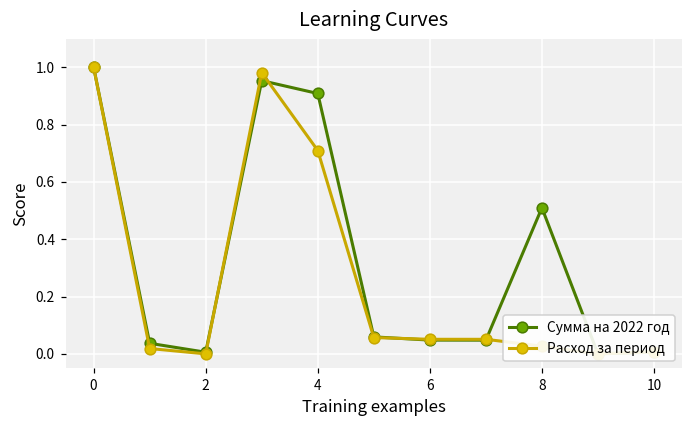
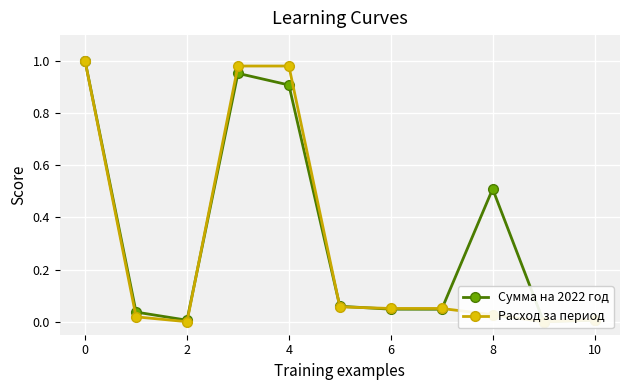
  {
    "Сумма на 2022 год": {
      "4": 0.91,
      "8": 0.51
    },
    "Расход за период": {
-     "4": 0.71
+     "4": 0.98
    }
  }
